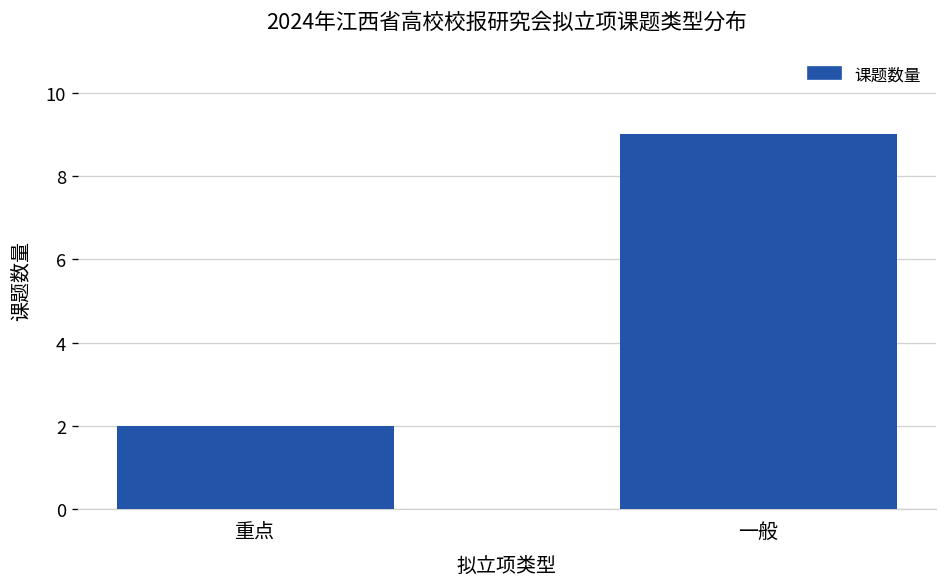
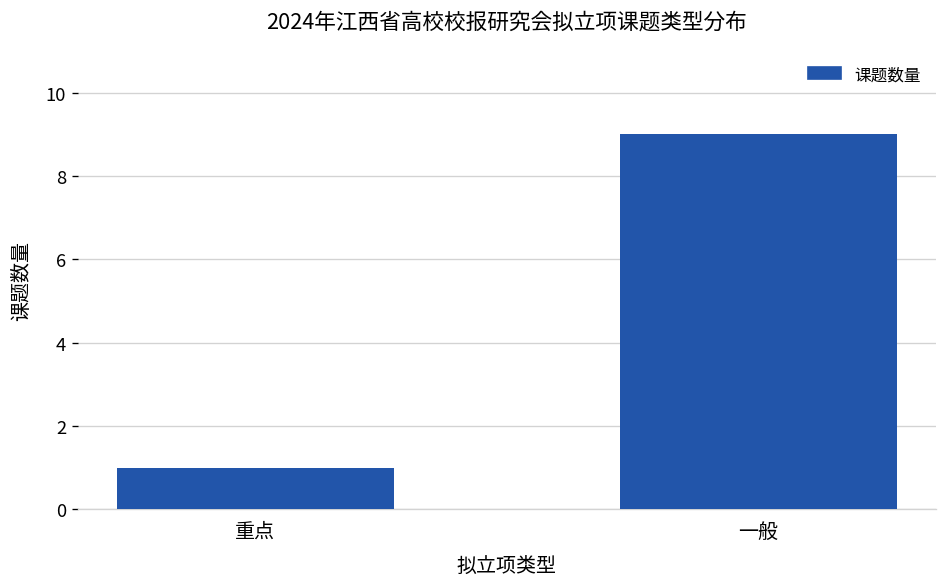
  {
-   "重点": 2,
+   "重点": 1,
    "一般": 9
  }
